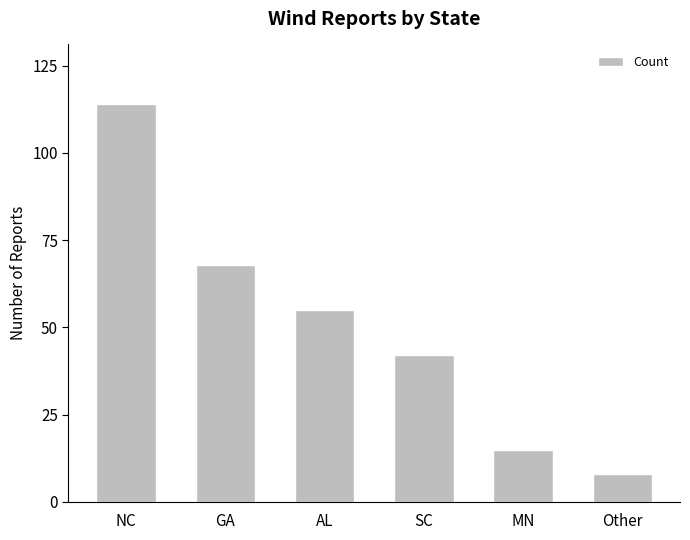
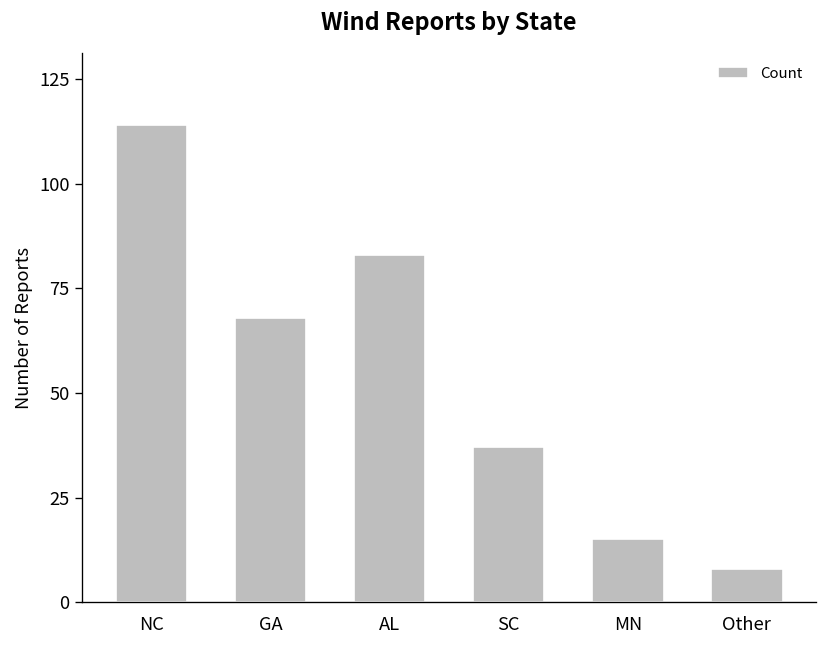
  {
    "NC": 114,
    "GA": 68,
-   "AL": 55,
-   "SC": 42,
+   "AL": 83,
+   "SC": 37,
    "MN": 15,
    "Other": 8
  }
